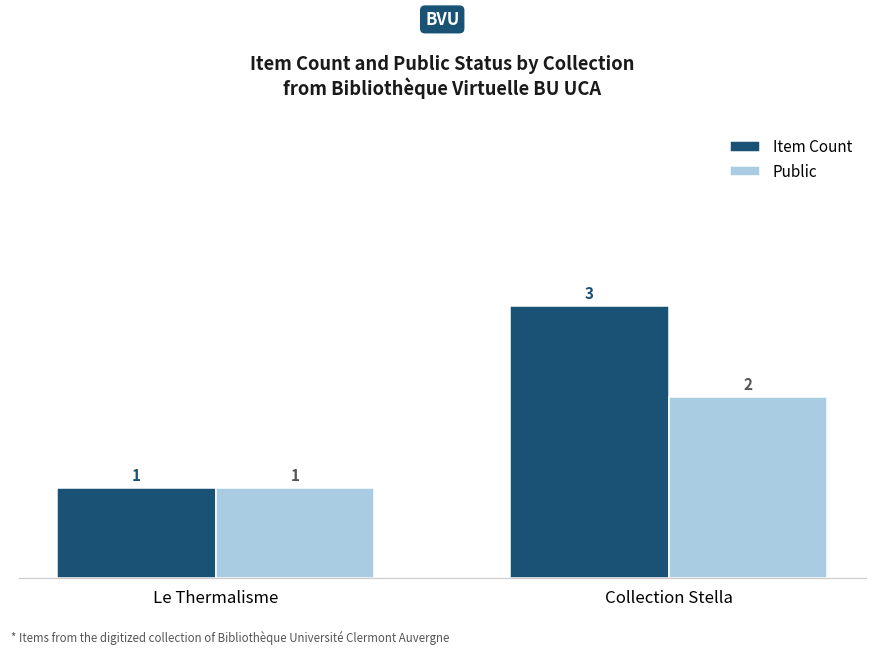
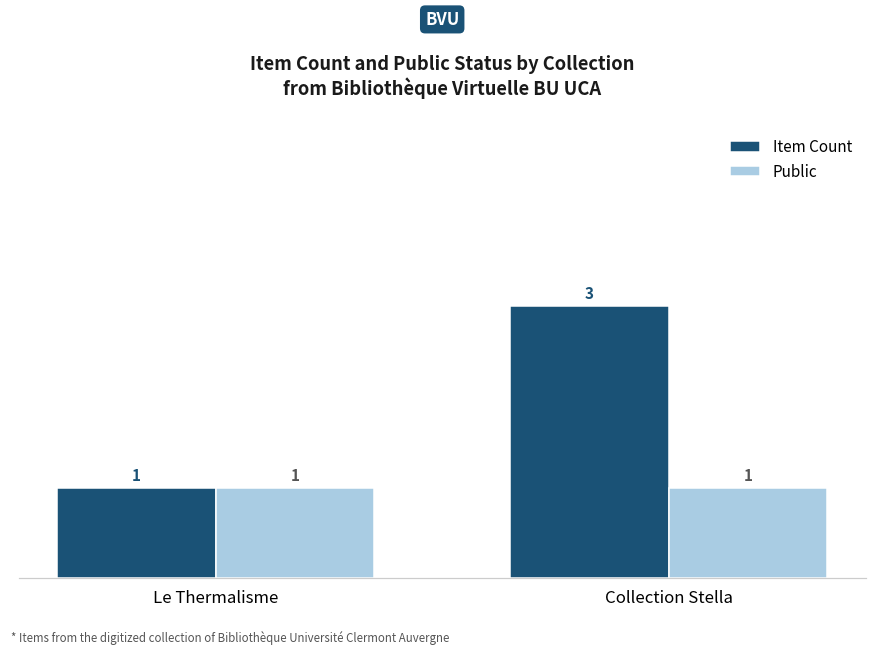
  {
    "Item Count": {
      "Le Thermalisme": 1,
      "Collection Stella": 3
    },
    "Public": {
      "Le Thermalisme": 1,
-     "Collection Stella": 2
+     "Collection Stella": 1
    }
  }
